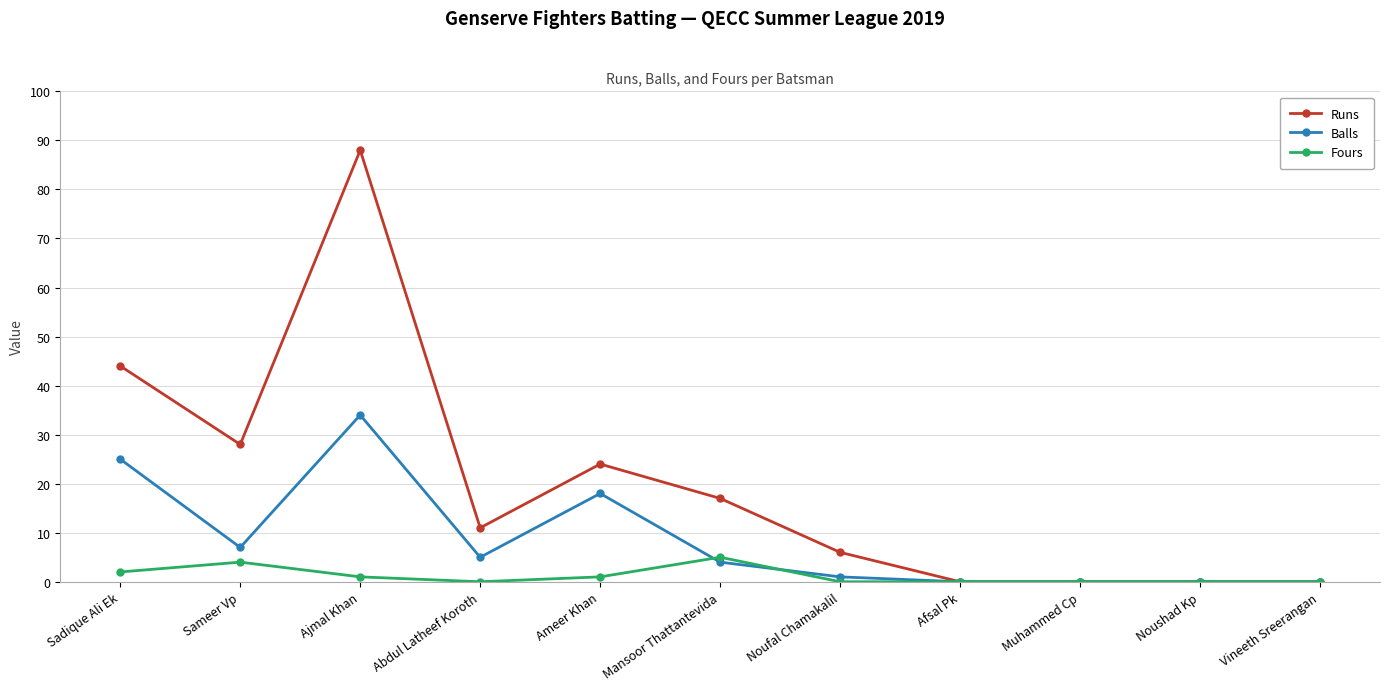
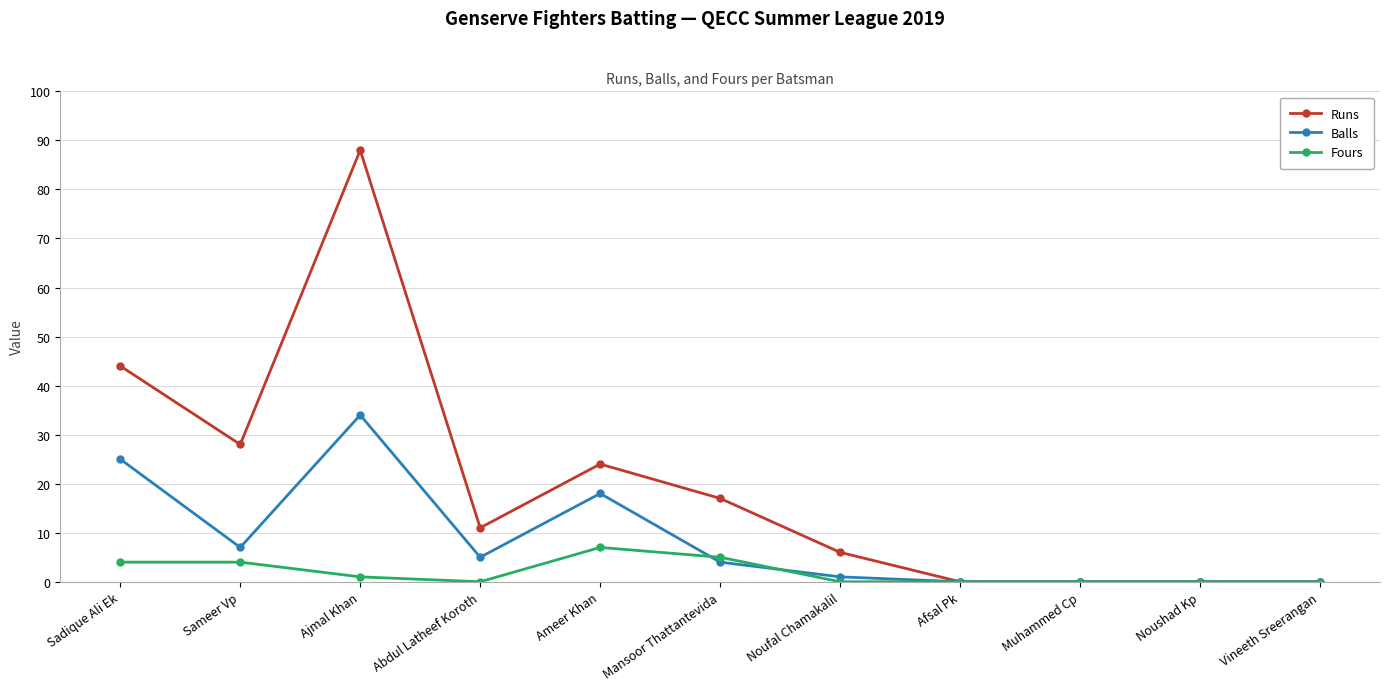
  {
    "Runs": {
      "Sadique Ali Ek": 44,
      "Sameer Vp": 28,
      "Ajmal Khan": 88,
      "Abdul Latheef Koroth": 11,
      "Ameer Khan": 24,
      "Mansoor Thattantevida": 17,
      "Noufal Chamakalil": 6
    },
    "Balls": {
      "Sadique Ali Ek": 25,
      "Sameer Vp": 7,
      "Ajmal Khan": 34,
      "Abdul Latheef Koroth": 5,
      "Ameer Khan": 18,
      "Mansoor Thattantevida": 4,
      "Noufal Chamakalil": 1
    },
    "Fours": {
-     "Sadique Ali Ek": 2,
+     "Sadique Ali Ek": 4,
      "Sameer Vp": 4,
      "Ajmal Khan": 1,
      "Abdul Latheef Koroth": 0,
-     "Ameer Khan": 1,
+     "Ameer Khan": 7,
      "Mansoor Thattantevida": 5,
      "Noufal Chamakalil": 0
    }
  }
